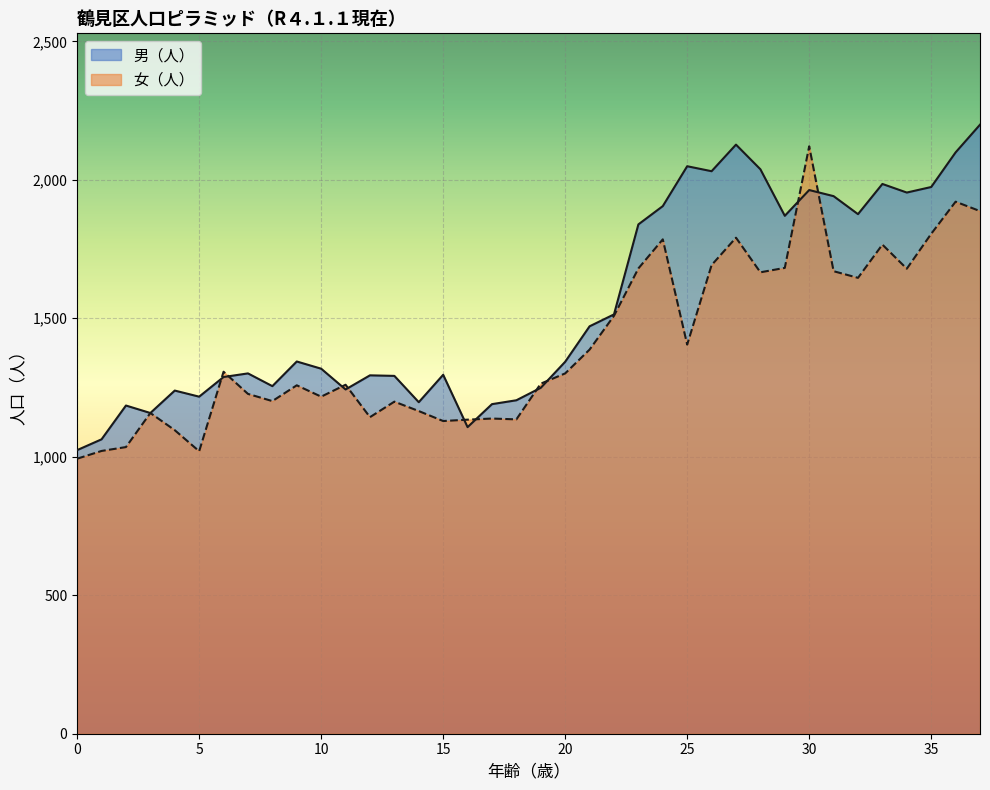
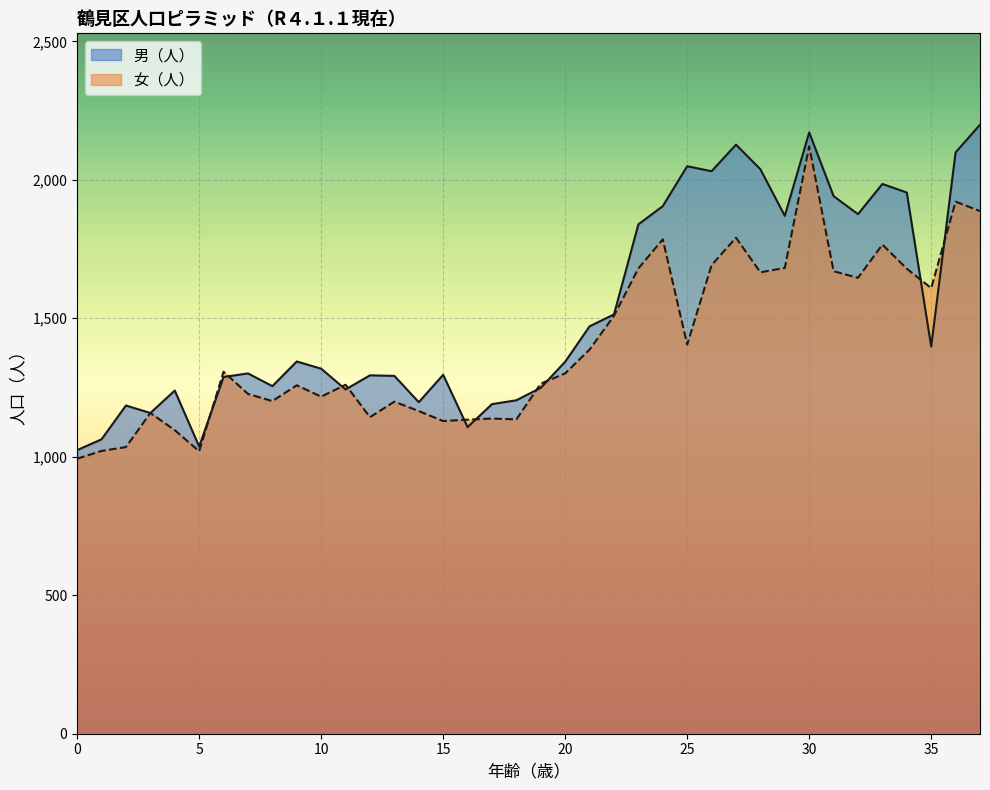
  {
    "男（人）": {
      "0": "1,020",
-     "5": "1,220",
+     "5": "1,040",
      "10": "1,320",
      "15": "1,300",
      "20": "1,340",
      "25": "2,050",
-     "30": "1,960",
-     "35": "1,970"
+     "30": "2,170",
+     "35": "1,400"
    },
    "女（人）": {
      "0": "990",
      "5": "1,020",
      "10": "1,220",
      "15": "1,130",
      "20": "1,300",
      "25": "1,410",
      "30": "2,120",
-     "35": "1,810"
+     "35": "1,610"
    }
  }
